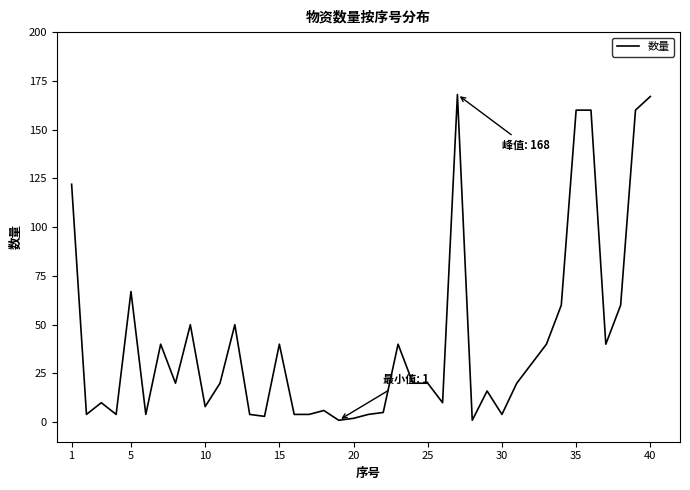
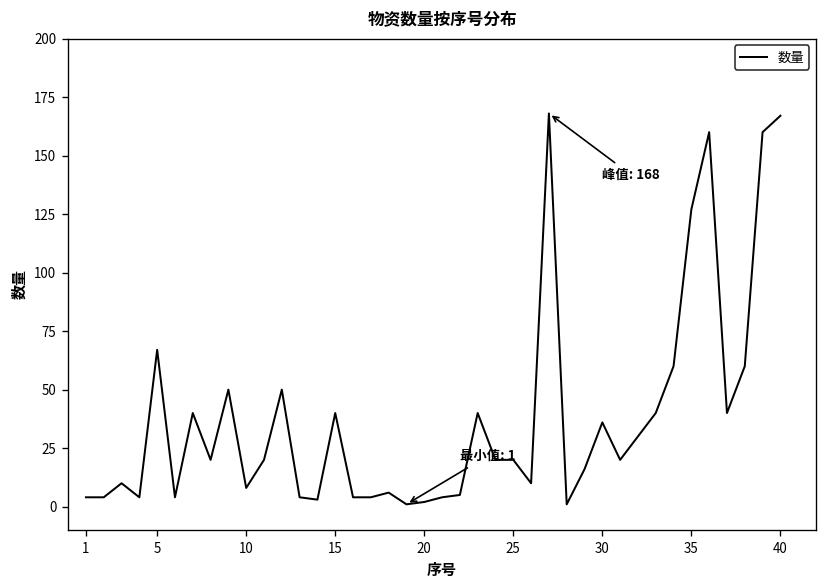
  {
-   "1": 122,
+   "1": 4,
    "5": 67,
    "10": 8,
    "15": 40,
-   "30": 4,
-   "35": 160,
+   "30": 36,
+   "35": 127,
    "40": 167
  }
